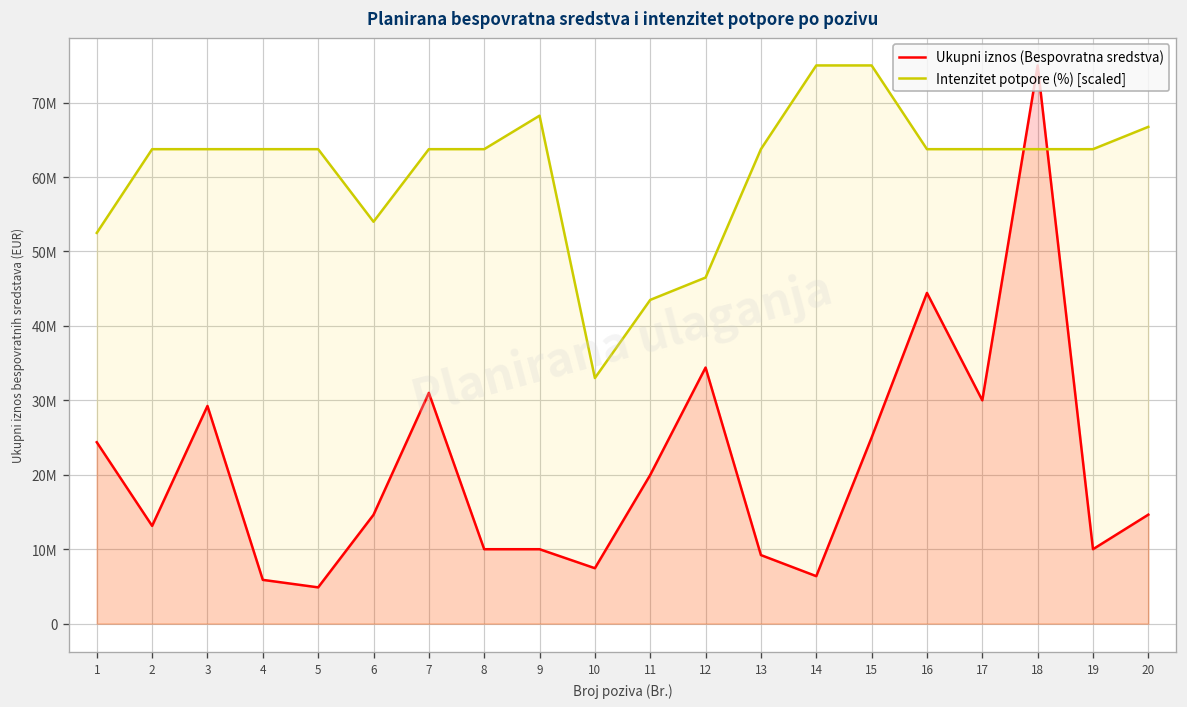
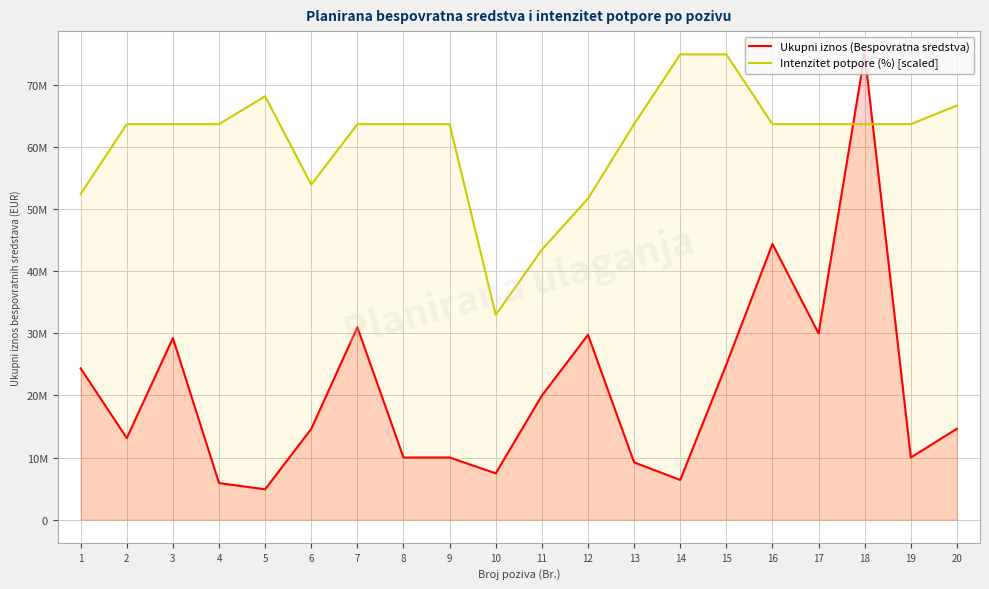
  {
    "Ukupni iznos (Bespovratna sredstva)": {
      "1": 24000000,
      "2": 13000000,
      "3": 29000000,
      "4": 6000000,
      "5": 5000000,
      "6": 15000000,
      "7": 31000000,
      "8": 10000000,
      "9": 10000000,
      "10": 7000000,
      "11": 20000000,
-     "12": 34000000,
+     "12": 30000000,
      "13": 9000000,
      "14": 6000000,
      "15": 25000000,
      "16": 44000000,
      "17": 30000000,
      "19": 10000000,
      "20": 15000000
    },
    "Intenzitet potpore (%) [scaled]": {
      "1": 52000000,
      "2": 64000000,
      "3": 64000000,
      "4": 64000000,
-     "5": 64000000,
+     "5": 68000000,
      "6": 54000000,
      "7": 64000000,
      "8": 64000000,
-     "9": 68000000,
+     "9": 64000000,
      "10": 33000000,
      "11": 43000000,
-     "12": 46000000,
+     "12": 52000000,
      "13": 64000000,
      "14": 75000000,
      "15": 75000000,
      "16": 64000000,
      "17": 64000000,
      "18": 64000000,
      "19": 64000000,
      "20": 67000000
    }
  }
